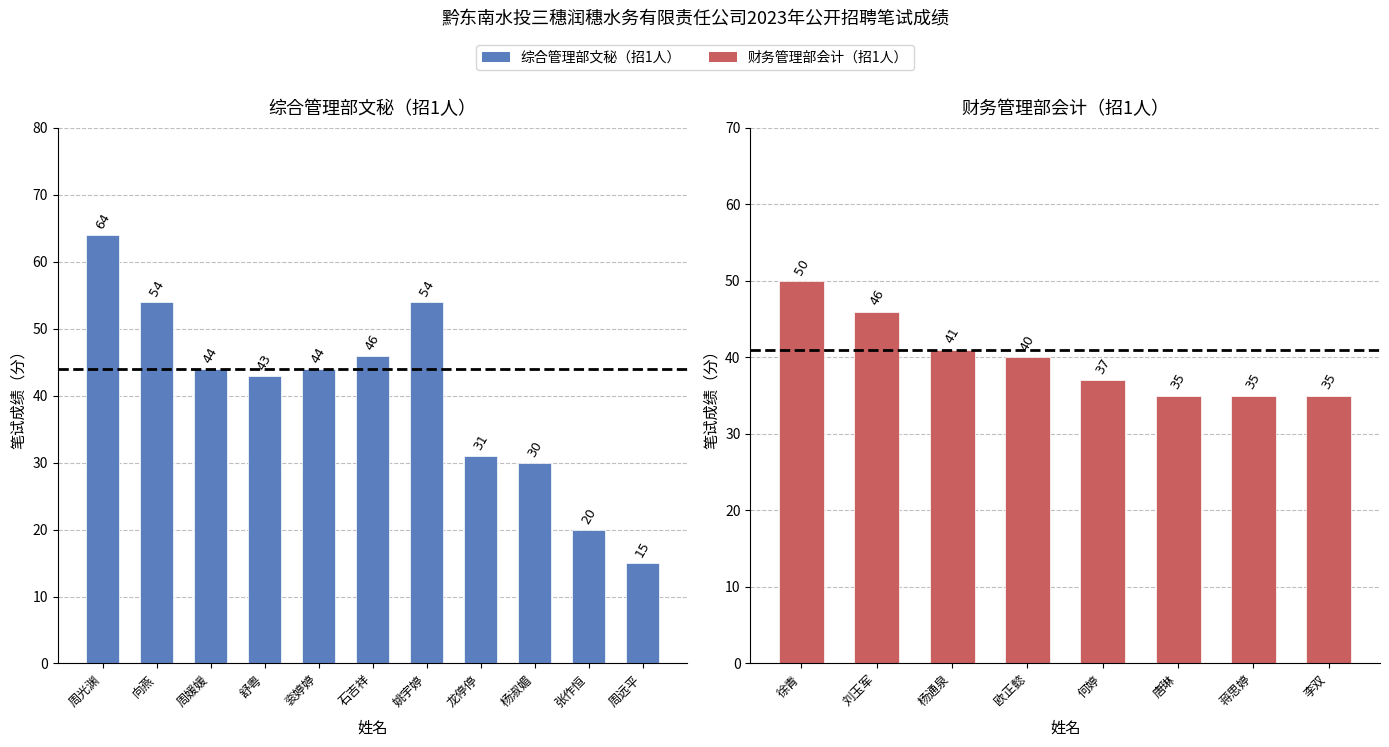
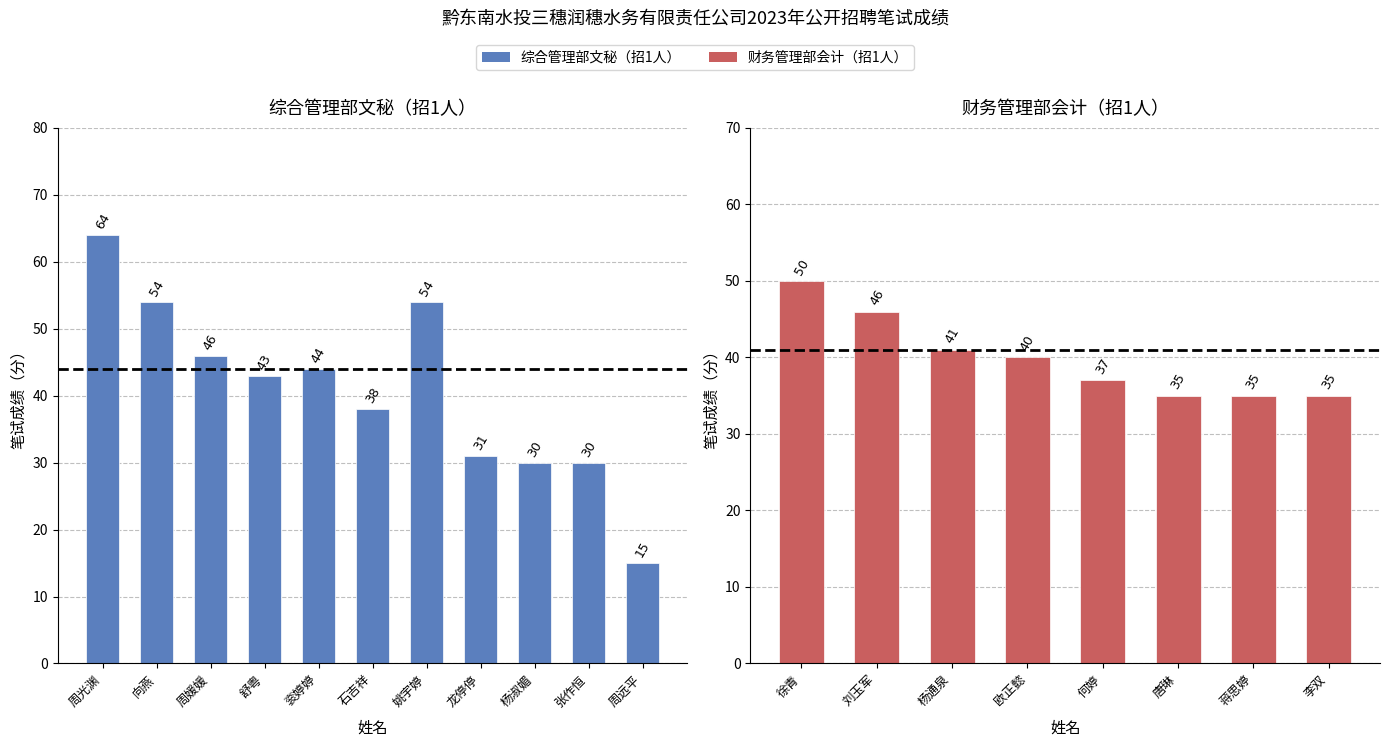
  {
    "综合管理部文秘（招1人）": {
      "周光渊": 64,
      "向燕": 54,
-     "周媛媛": 44,
+     "周媛媛": 46,
      "舒粤": 43,
      "衮婷婷": 44,
-     "石吉祥": 46,
+     "石吉祥": 38,
      "姚宇婷": 54,
      "龙停停": 31,
      "杨淑媚": 30,
-     "张作恒": 20,
+     "张作恒": 30,
      "周远平": 15
    },
    "财务管理部会计（招1人）": {
      "徐青": 50,
      "刘玉军": 46,
      "杨通泉": 41,
      "欧正懿": 40,
      "何婷": 37,
      "唐琳": 35,
      "蒋思婷": 35,
      "李双": 35
    }
  }
